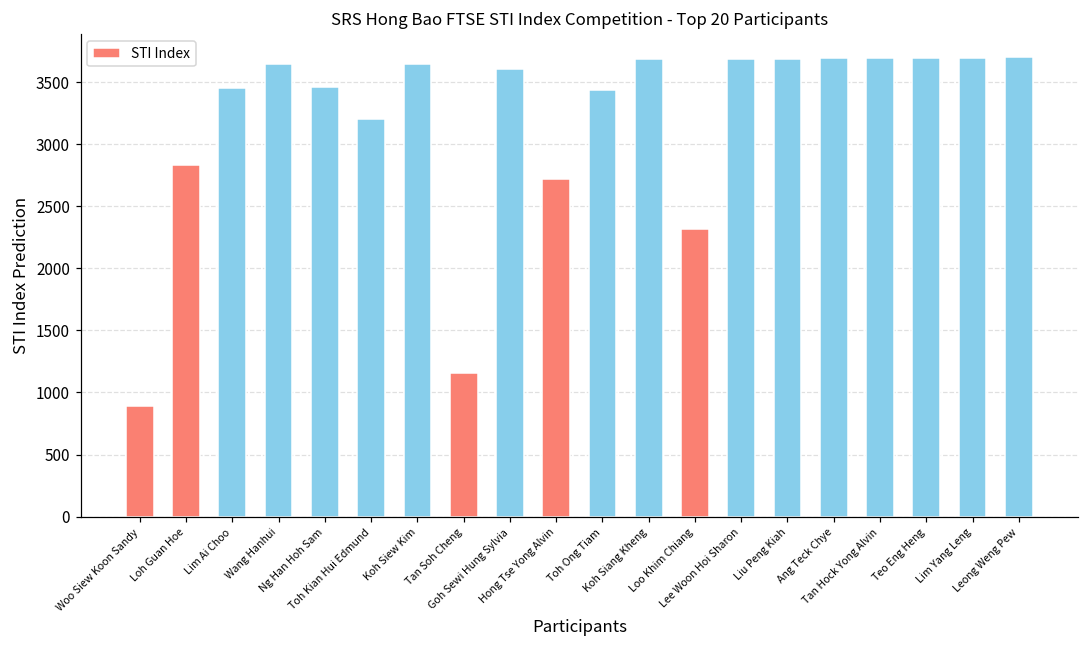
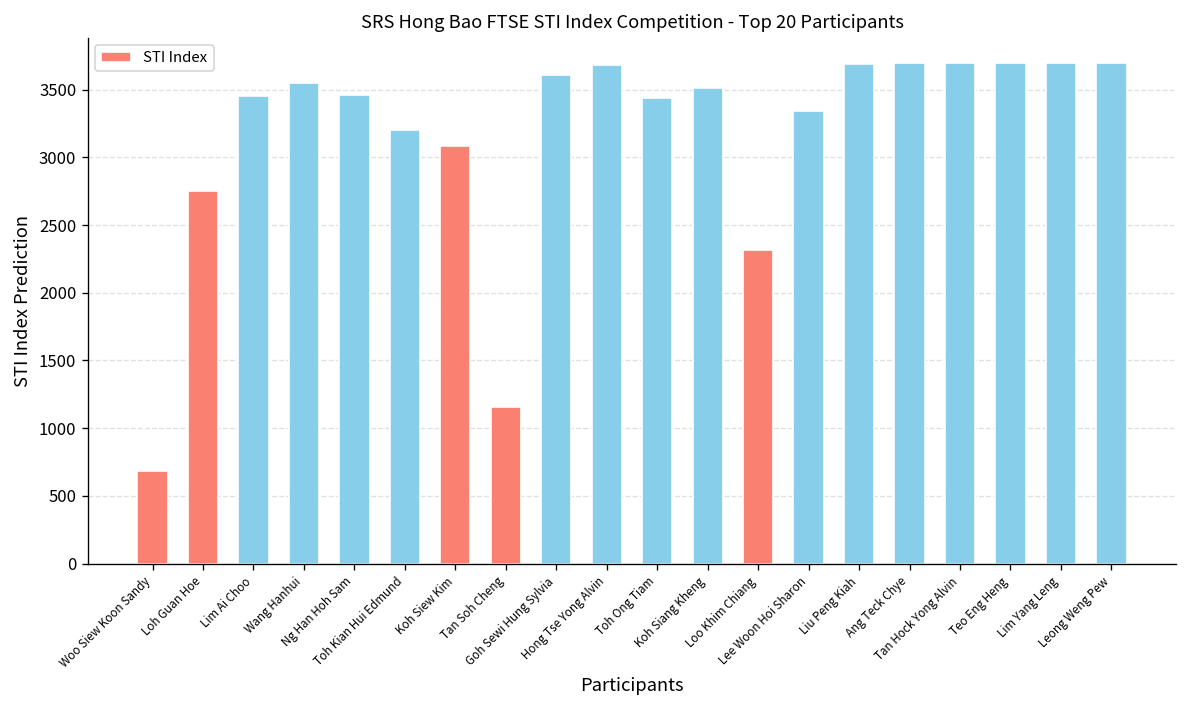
  {
-   "Woo Siew Koon Sandy": 890,
-   "Loh Guan Hoe": 2840,
+   "Woo Siew Koon Sandy": 690,
+   "Loh Guan Hoe": 2750,
    "Lim Ai Choo": 3450,
-   "Wang Hanhui": 3650,
+   "Wang Hanhui": 3550,
    "Ng Han Hoh Sam": 3460,
    "Toh Kian Hui Edmund": 3200,
-   "Koh Siew Kim": 3650,
+   "Koh Siew Kim": 3090,
    "Tan Soh Cheng": 1160,
    "Goh Sewi Hung Sylvia": 3610,
-   "Hong Tse Yong Alvin": 2720,
+   "Hong Tse Yong Alvin": 3680,
    "Toh Ong Tiam": 3440,
-   "Koh Siang Kheng": 3690,
+   "Koh Siang Kheng": 3510,
    "Loo Khim Chiang": 2320,
-   "Lee Woon Hoi Sharon": 3690,
+   "Lee Woon Hoi Sharon": 3340,
    "Liu Peng Kiah": 3690,
    "Ang Teck Chye": 3700,
    "Tan Hock Yong Alvin": 3700,
    "Teo Eng Heng": 3700,
    "Lim Yang Leng": 3700,
    "Leong Weng Pew": 3700
  }
